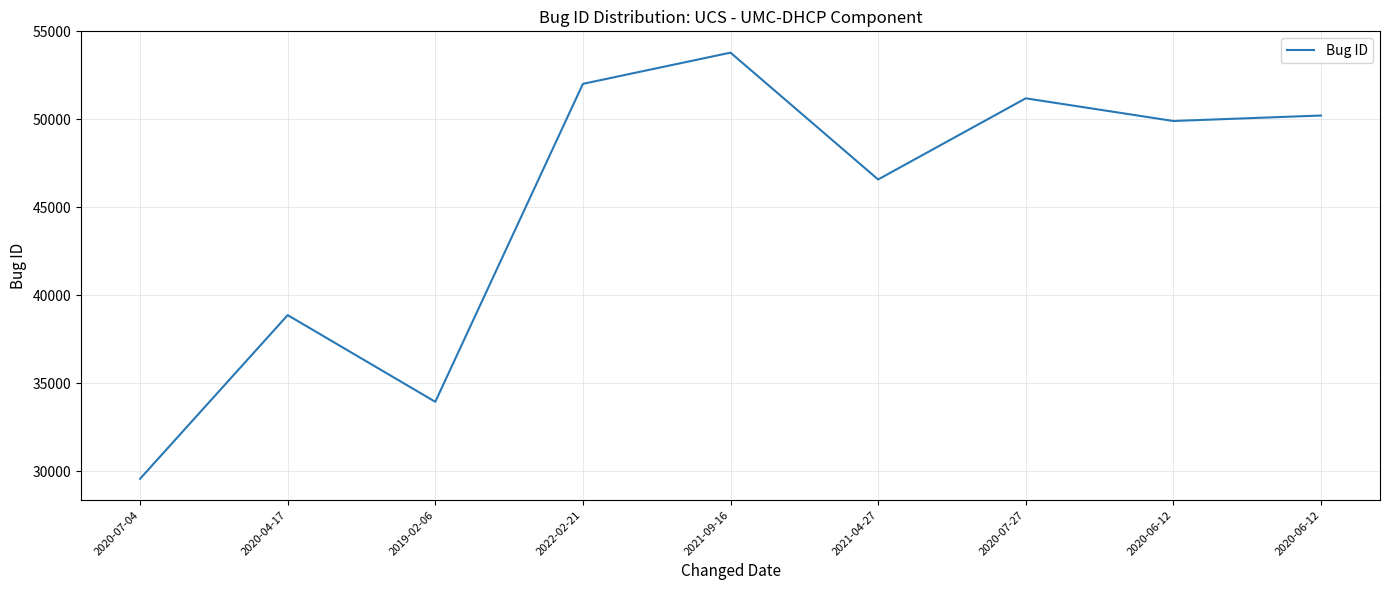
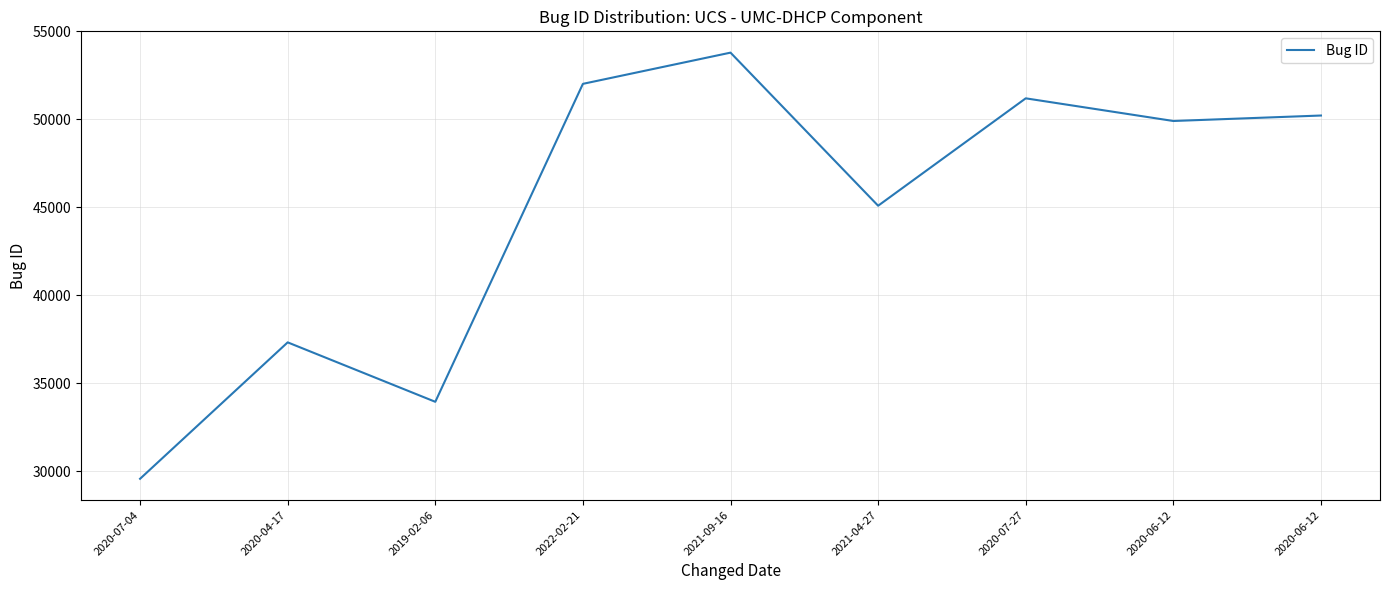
  {
    "2020-07-04": 29600,
-   "2020-04-17": 38900,
+   "2020-04-17": 37300,
    "2019-02-06": 34000,
    "2022-02-21": 52000,
    "2021-09-16": 53800,
-   "2021-04-27": 46600,
+   "2021-04-27": 45100,
    "2020-07-27": 51200
  }
